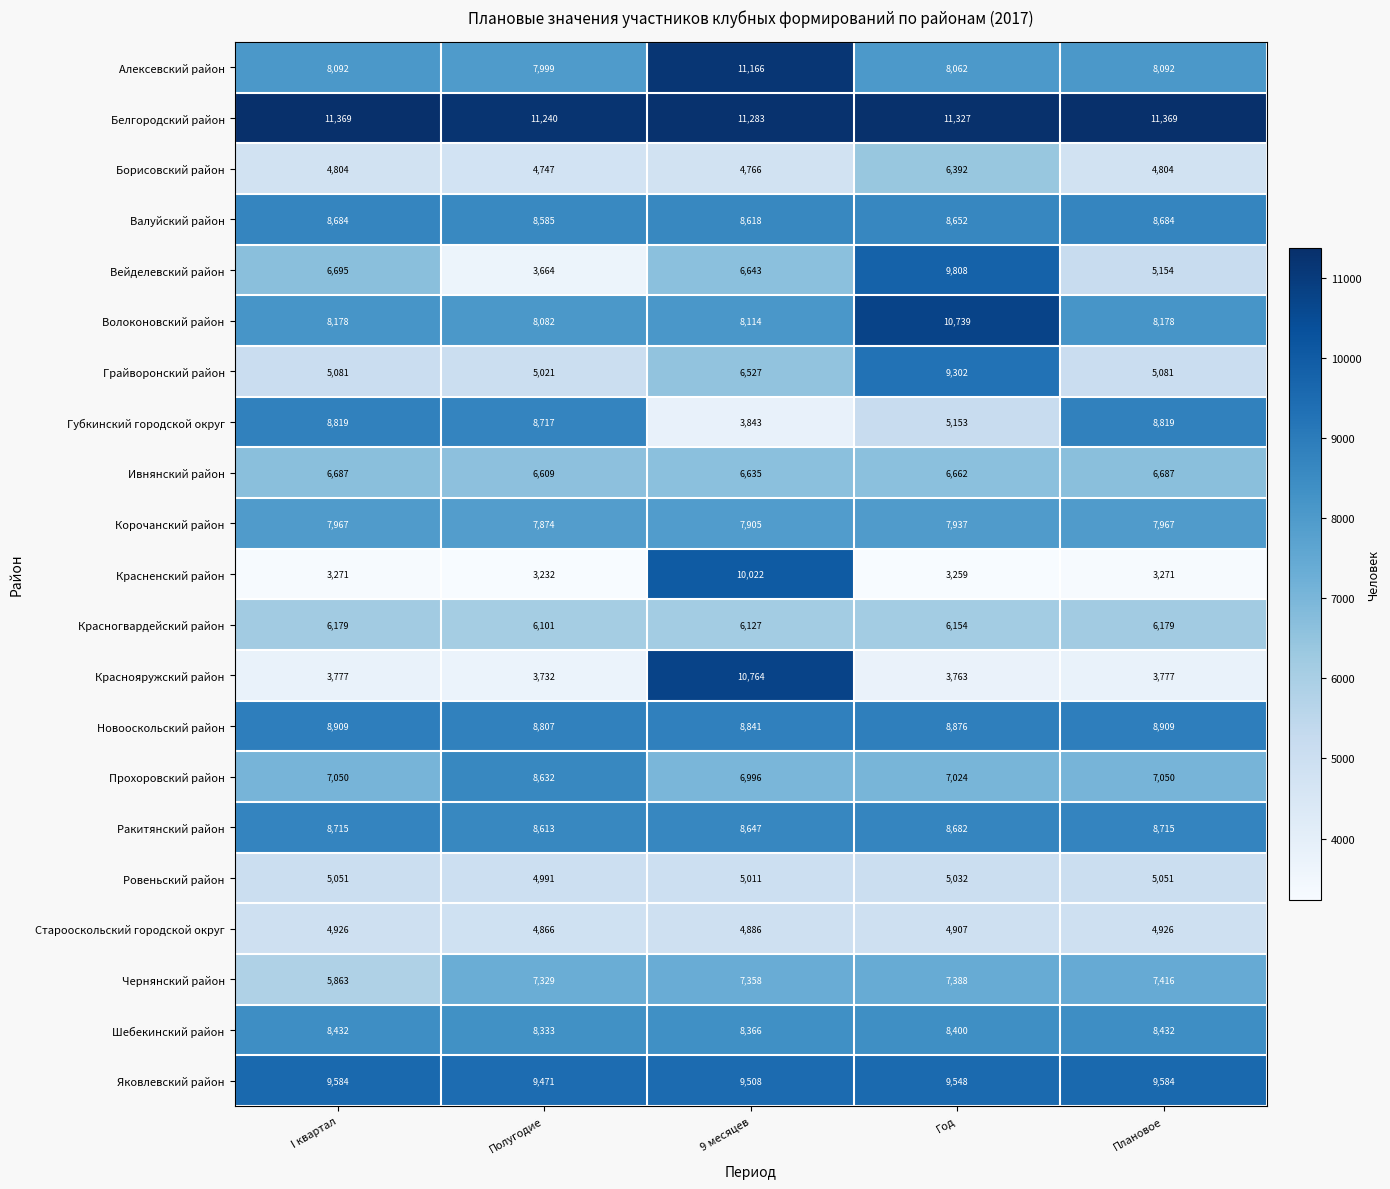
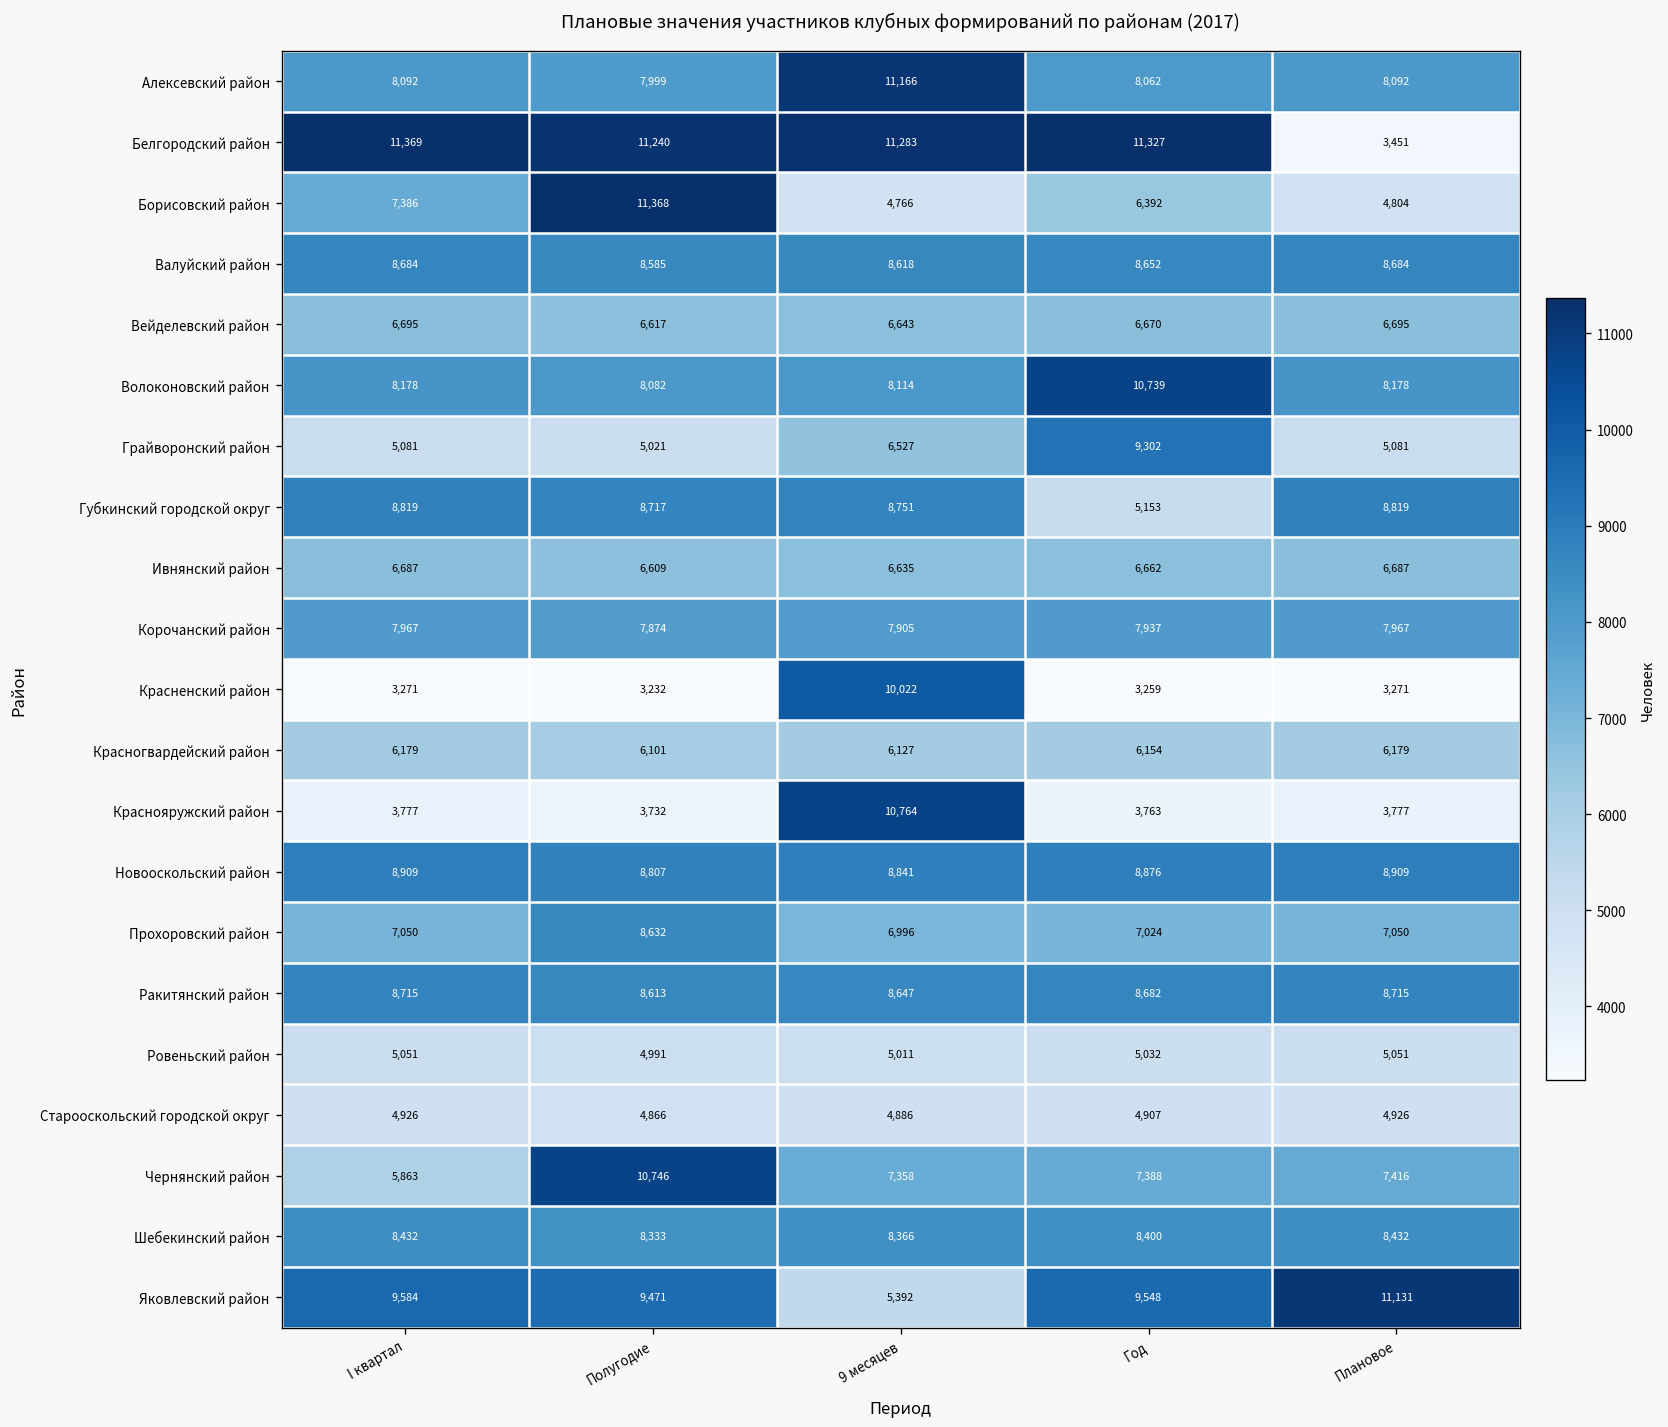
  {
    "Алексевский район": {
      "I квартал": "8,092",
      "Полугодие": "7,999",
      "9 месяцев": "11,166",
      "Год": "8,062",
      "Плановое": "8,092"
    },
    "Белгородский район": {
      "I квартал": "11,369",
      "Полугодие": "11,240",
      "9 месяцев": "11,283",
      "Год": "11,327",
-     "Плановое": "11,369"
+     "Плановое": "3,451"
    },
    "Борисовский район": {
-     "I квартал": "4,804",
-     "Полугодие": "4,747",
+     "I квартал": "7,386",
+     "Полугодие": "11,368",
      "9 месяцев": "4,766",
      "Год": "6,392",
      "Плановое": "4,804"
    },
    "Валуйский район": {
      "I квартал": "8,684",
      "Полугодие": "8,585",
      "9 месяцев": "8,618",
      "Год": "8,652",
      "Плановое": "8,684"
    },
    "Вейделевский район": {
      "I квартал": "6,695",
-     "Полугодие": "3,664",
+     "Полугодие": "6,617",
      "9 месяцев": "6,643",
-     "Год": "9,808",
-     "Плановое": "5,154"
+     "Год": "6,670",
+     "Плановое": "6,695"
    },
    "Волоконовский район": {
      "I квартал": "8,178",
      "Полугодие": "8,082",
      "9 месяцев": "8,114",
      "Год": "10,739",
      "Плановое": "8,178"
    },
    "Грайворонский район": {
      "I квартал": "5,081",
      "Полугодие": "5,021",
      "9 месяцев": "6,527",
      "Год": "9,302",
      "Плановое": "5,081"
    },
    "Губкинский городской округ": {
      "I квартал": "8,819",
      "Полугодие": "8,717",
-     "9 месяцев": "3,843",
+     "9 месяцев": "8,751",
      "Год": "5,153",
      "Плановое": "8,819"
    },
    "Ивнянский район": {
      "I квартал": "6,687",
      "Полугодие": "6,609",
      "9 месяцев": "6,635",
      "Год": "6,662",
      "Плановое": "6,687"
    },
    "Корочанский район": {
      "I квартал": "7,967",
      "Полугодие": "7,874",
      "9 месяцев": "7,905",
      "Год": "7,937",
      "Плановое": "7,967"
    },
    "Красненский район": {
      "I квартал": "3,271",
      "Полугодие": "3,232",
      "9 месяцев": "10,022",
      "Год": "3,259",
      "Плановое": "3,271"
    },
    "Красногвардейский район": {
      "I квартал": "6,179",
      "Полугодие": "6,101",
      "9 месяцев": "6,127",
      "Год": "6,154",
      "Плановое": "6,179"
    },
    "Краснояружский район": {
      "I квартал": "3,777",
      "Полугодие": "3,732",
      "9 месяцев": "10,764",
      "Год": "3,763",
      "Плановое": "3,777"
    },
    "Новооскольский район": {
      "I квартал": "8,909",
      "Полугодие": "8,807",
      "9 месяцев": "8,841",
      "Год": "8,876",
      "Плановое": "8,909"
    },
    "Прохоровский район": {
      "I квартал": "7,050",
      "Полугодие": "8,632",
      "9 месяцев": "6,996",
      "Год": "7,024",
      "Плановое": "7,050"
    },
    "Ракитянский район": {
      "I квартал": "8,715",
      "Полугодие": "8,613",
      "9 месяцев": "8,647",
      "Год": "8,682",
      "Плановое": "8,715"
    },
    "Ровеньский район": {
      "I квартал": "5,051",
      "Полугодие": "4,991",
      "9 месяцев": "5,011",
      "Год": "5,032",
      "Плановое": "5,051"
    },
    "Старооскольский городской округ": {
      "I квартал": "4,926",
      "Полугодие": "4,866",
      "9 месяцев": "4,886",
      "Год": "4,907",
      "Плановое": "4,926"
    },
    "Чернянский район": {
      "I квартал": "5,863",
-     "Полугодие": "7,329",
+     "Полугодие": "10,746",
      "9 месяцев": "7,358",
      "Год": "7,388",
      "Плановое": "7,416"
    },
    "Шебекинский район": {
      "I квартал": "8,432",
      "Полугодие": "8,333",
      "9 месяцев": "8,366",
      "Год": "8,400",
      "Плановое": "8,432"
    },
    "Яковлевский район": {
      "I квартал": "9,584",
      "Полугодие": "9,471",
-     "9 месяцев": "9,508",
+     "9 месяцев": "5,392",
      "Год": "9,548",
-     "Плановое": "9,584"
+     "Плановое": "11,131"
    }
  }
